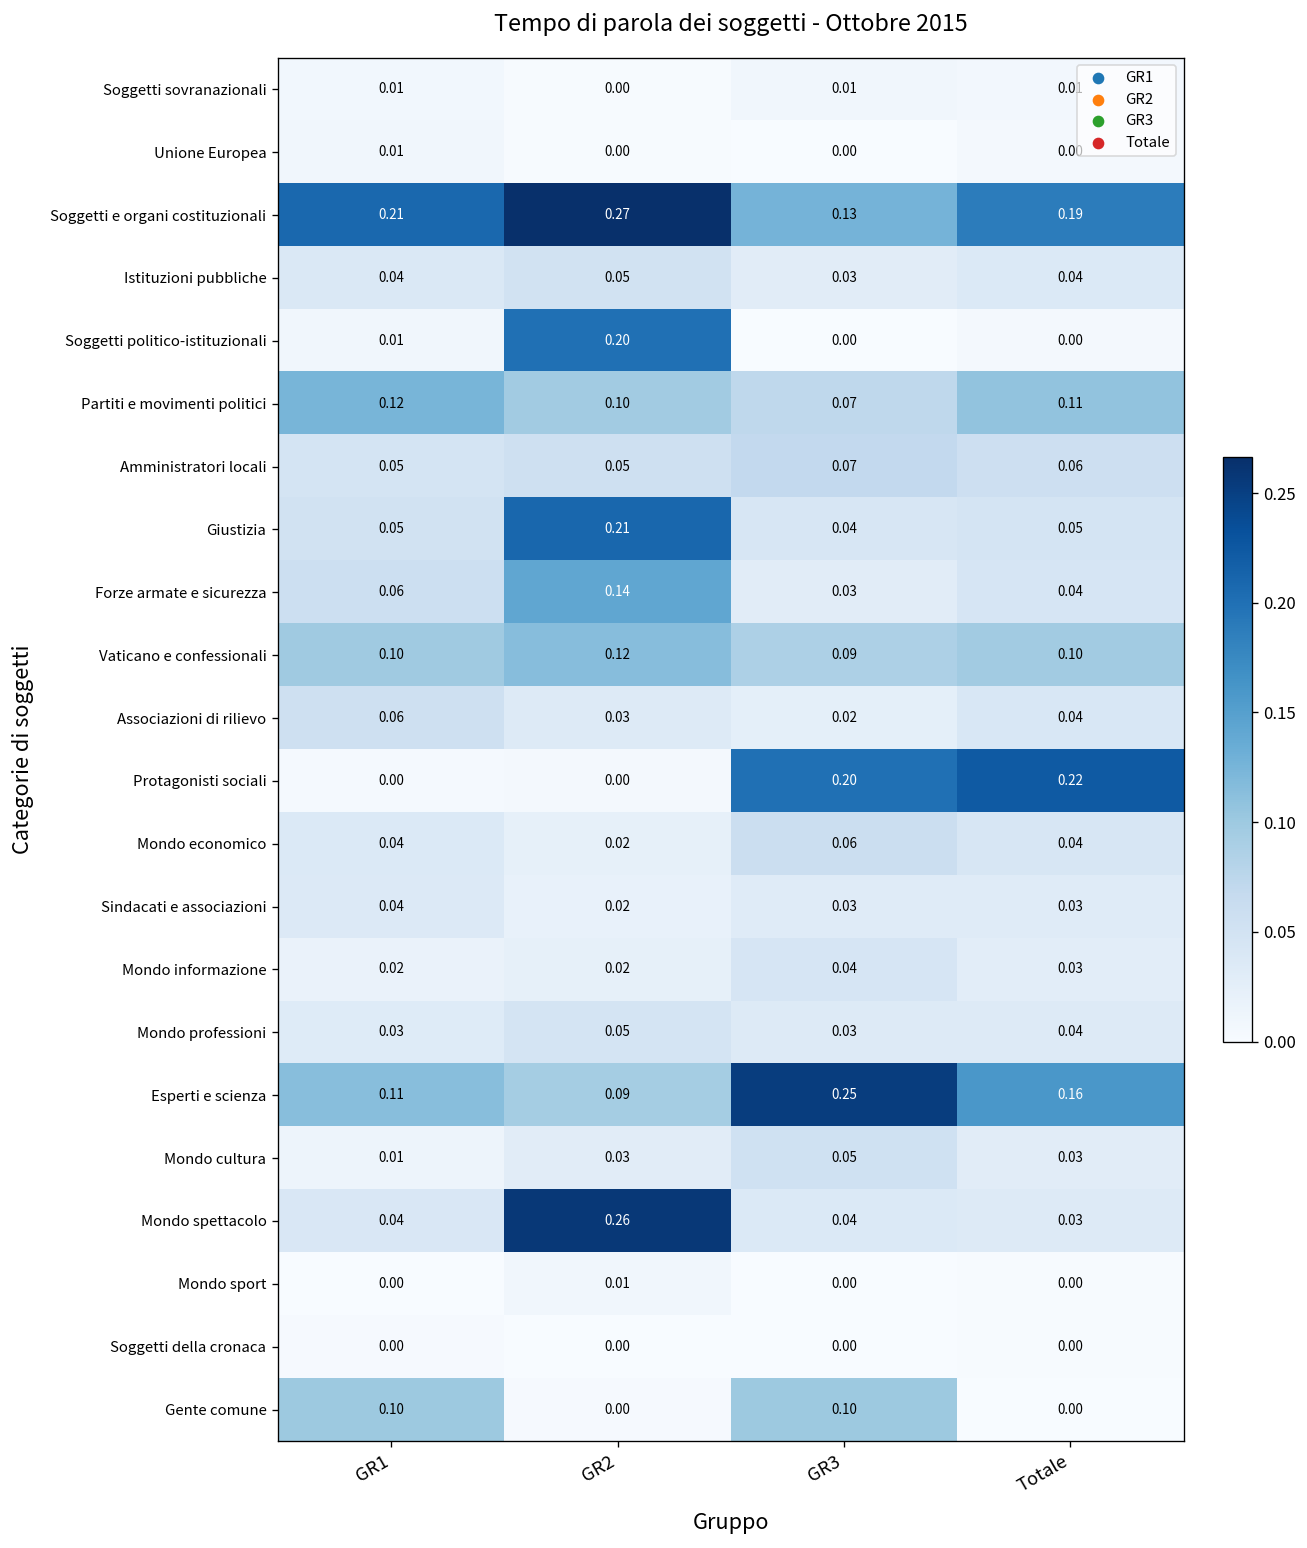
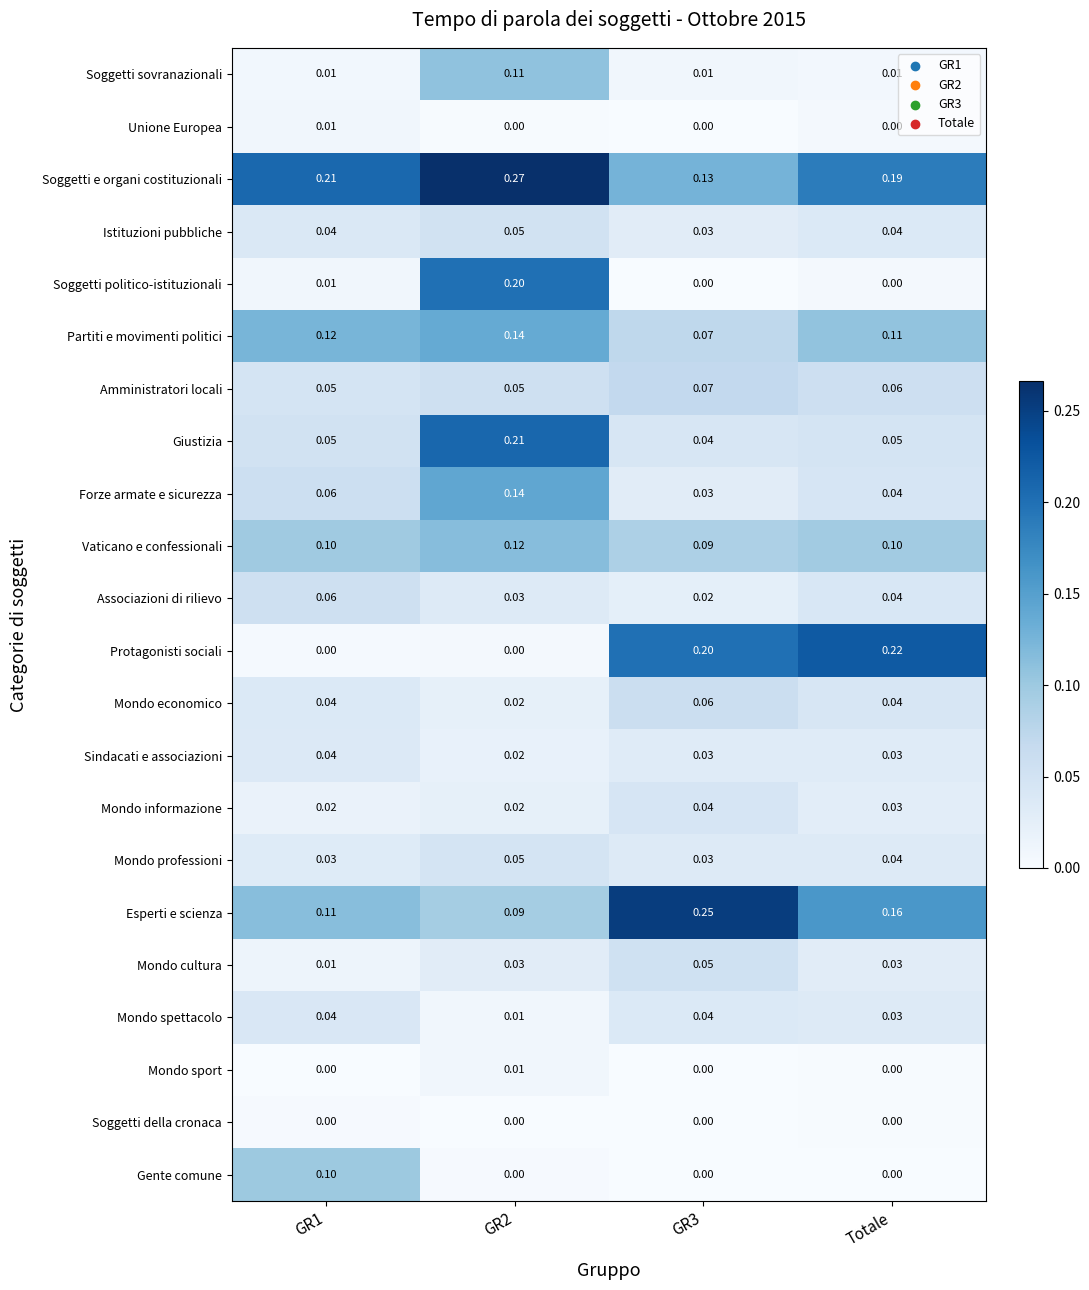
  {
    "Soggetti sovranazionali": {
      "GR1": 0.01,
-     "GR2": 0.00,
+     "GR2": 0.11,
      "GR3": 0.01
    },
    "Unione Europea": {
      "GR1": 0.01,
      "GR2": 0.00,
      "GR3": 0.00
    },
    "Soggetti e organi costituzionali": {
      "GR1": 0.21,
      "GR2": 0.27,
      "GR3": 0.13,
      "Totale": 0.19
    },
    "Istituzioni pubbliche": {
      "GR1": 0.04,
      "GR2": 0.05,
      "GR3": 0.03,
      "Totale": 0.04
    },
    "Soggetti politico-istituzionali": {
      "GR1": 0.01,
      "GR2": 0.20,
      "GR3": 0.00,
      "Totale": 0.00
    },
    "Partiti e movimenti politici": {
      "GR1": 0.12,
-     "GR2": 0.10,
+     "GR2": 0.14,
      "GR3": 0.07,
      "Totale": 0.11
    },
    "Amministratori locali": {
      "GR1": 0.05,
      "GR2": 0.05,
      "GR3": 0.07,
      "Totale": 0.06
    },
    "Giustizia": {
      "GR1": 0.05,
      "GR2": 0.21,
      "GR3": 0.04,
      "Totale": 0.05
    },
    "Forze armate e sicurezza": {
      "GR1": 0.06,
      "GR2": 0.14,
      "GR3": 0.03,
      "Totale": 0.04
    },
    "Vaticano e confessionali": {
      "GR1": 0.10,
      "GR2": 0.12,
      "GR3": 0.09,
      "Totale": 0.10
    },
    "Associazioni di rilievo": {
      "GR1": 0.06,
      "GR2": 0.03,
      "GR3": 0.02,
      "Totale": 0.04
    },
    "Protagonisti sociali": {
      "GR1": 0.00,
      "GR2": 0.00,
      "GR3": 0.20,
      "Totale": 0.22
    },
    "Mondo economico": {
      "GR1": 0.04,
      "GR2": 0.02,
      "GR3": 0.06,
      "Totale": 0.04
    },
    "Sindacati e associazioni": {
      "GR1": 0.04,
      "GR2": 0.02,
      "GR3": 0.03,
      "Totale": 0.03
    },
    "Mondo informazione": {
      "GR1": 0.02,
      "GR2": 0.02,
      "GR3": 0.04,
      "Totale": 0.03
    },
    "Mondo professioni": {
      "GR1": 0.03,
      "GR2": 0.05,
      "GR3": 0.03,
      "Totale": 0.04
    },
    "Esperti e scienza": {
      "GR1": 0.11,
      "GR2": 0.09,
      "GR3": 0.25,
      "Totale": 0.16
    },
    "Mondo cultura": {
      "GR1": 0.01,
      "GR2": 0.03,
      "GR3": 0.05,
      "Totale": 0.03
    },
    "Mondo spettacolo": {
      "GR1": 0.04,
-     "GR2": 0.26,
+     "GR2": 0.01,
      "GR3": 0.04,
      "Totale": 0.03
    },
    "Mondo sport": {
      "GR1": 0.00,
      "GR2": 0.01,
      "GR3": 0.00,
      "Totale": 0.00
    },
    "Soggetti della cronaca": {
      "GR1": 0.00,
      "GR2": 0.00,
      "GR3": 0.00,
      "Totale": 0.00
    },
    "Gente comune": {
      "GR1": 0.10,
      "GR2": 0.00,
-     "GR3": 0.10,
+     "GR3": 0.00,
      "Totale": 0.00
    }
  }
